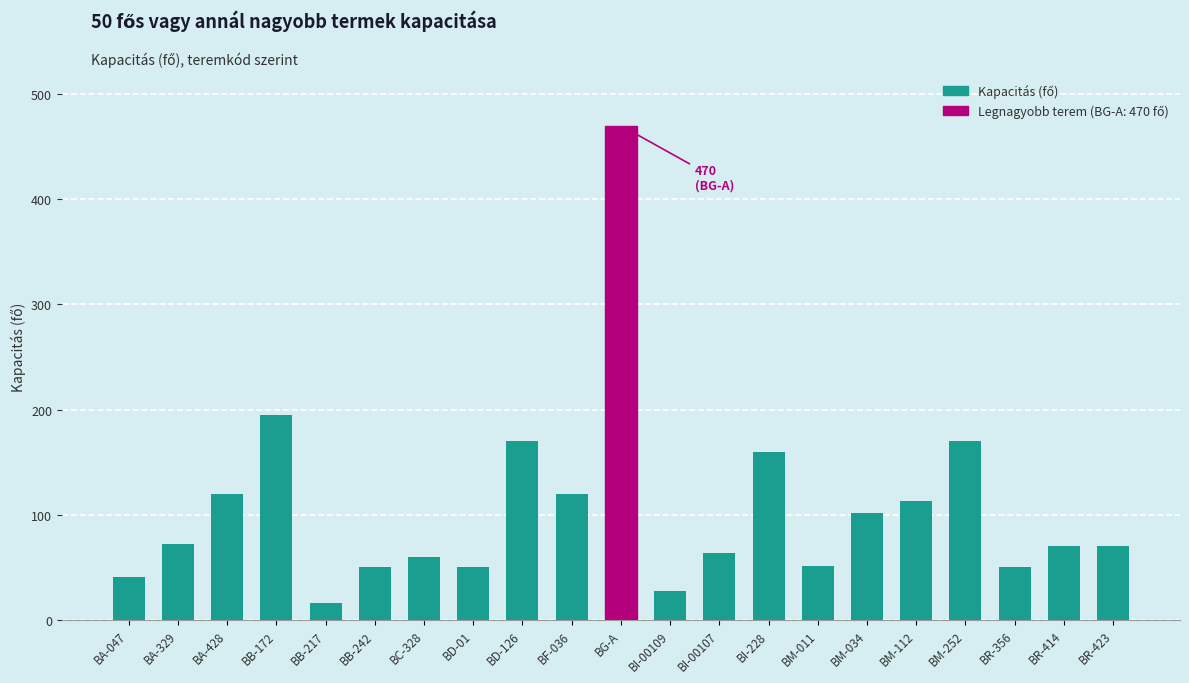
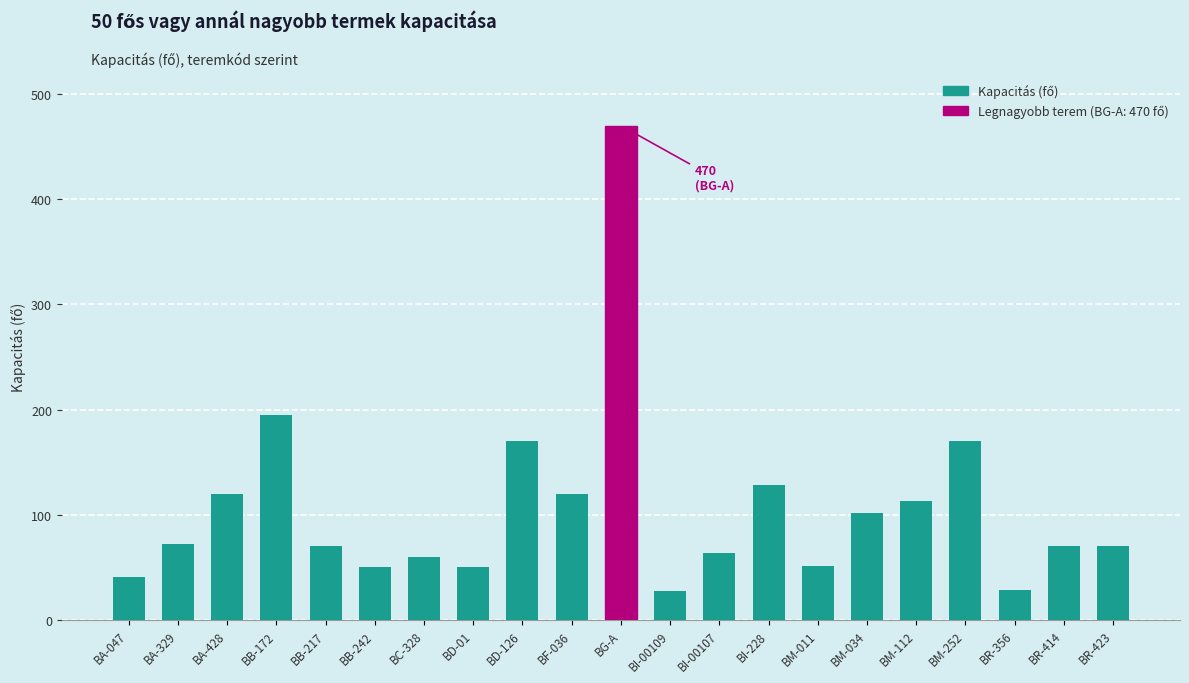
  {
    "BA-047": 41,
    "BA-329": 72,
    "BA-428": 120,
    "BB-172": 195,
-   "BB-217": 16,
+   "BB-217": 70,
    "BB-242": 50,
    "BC-328": 60,
    "BD-01": 50,
    "BD-126": 170,
    "BF-036": 120,
    "BI-00109": 27,
    "BI-00107": 64,
-   "BI-228": 160,
+   "BI-228": 128,
    "BM-011": 51,
    "BM-034": 102,
    "BM-112": 113,
    "BM-252": 170,
-   "BR-356": 50,
+   "BR-356": 28,
    "BR-414": 70,
    "BR-423": 70
  }
